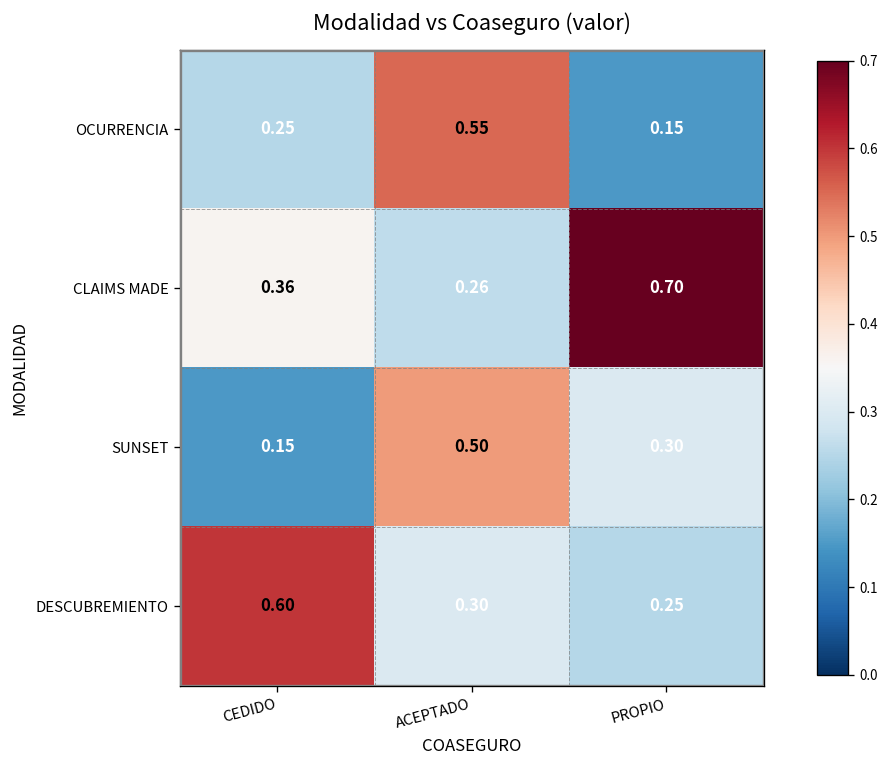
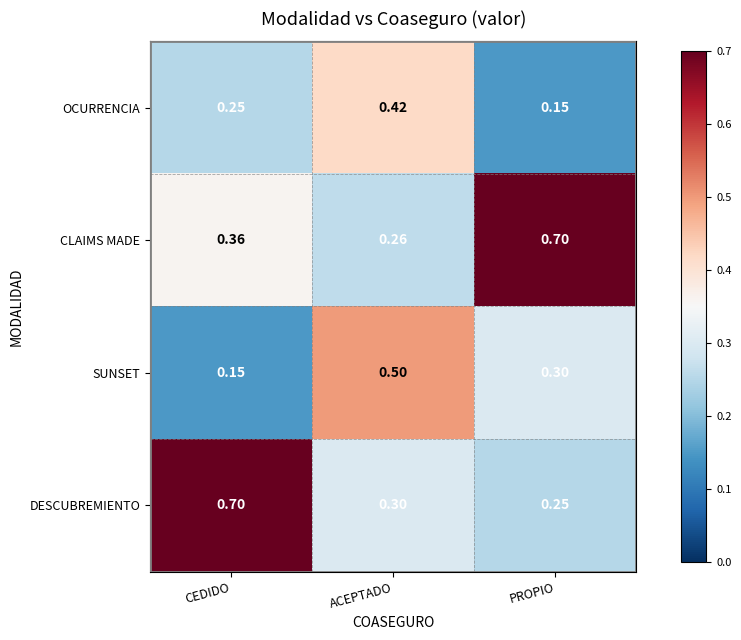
  {
    "OCURRENCIA": {
      "CEDIDO": 0.25,
-     "ACEPTADO": 0.55,
+     "ACEPTADO": 0.42,
      "PROPIO": 0.15
    },
    "CLAIMS MADE": {
      "CEDIDO": 0.36,
      "ACEPTADO": 0.26,
      "PROPIO": 0.70
    },
    "SUNSET": {
      "CEDIDO": 0.15,
      "ACEPTADO": 0.50
    },
    "DESCUBREMIENTO": {
-     "CEDIDO": 0.60,
+     "CEDIDO": 0.70,
      "PROPIO": 0.25
    }
  }
